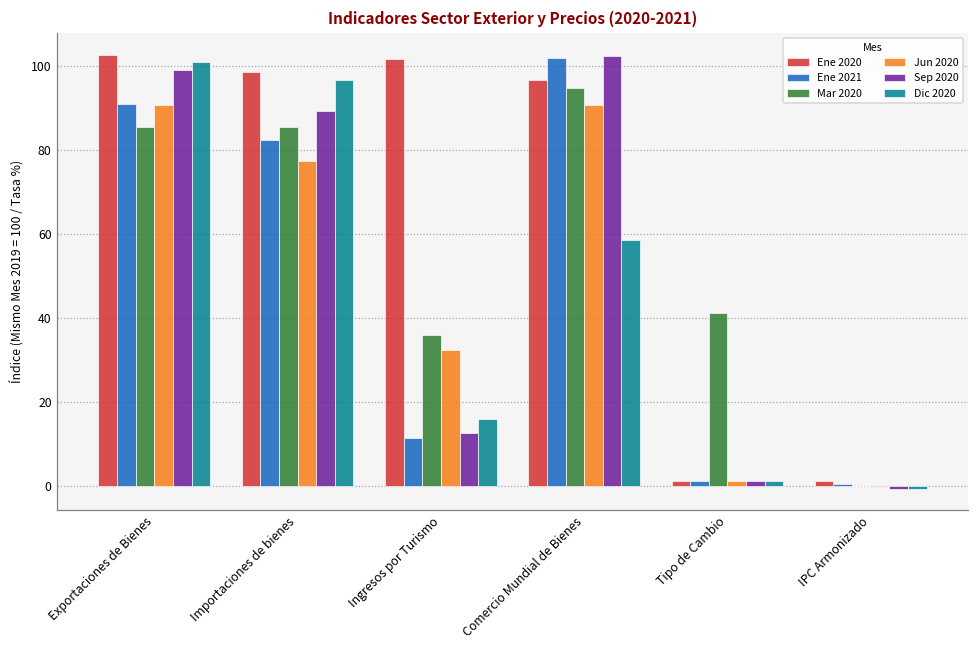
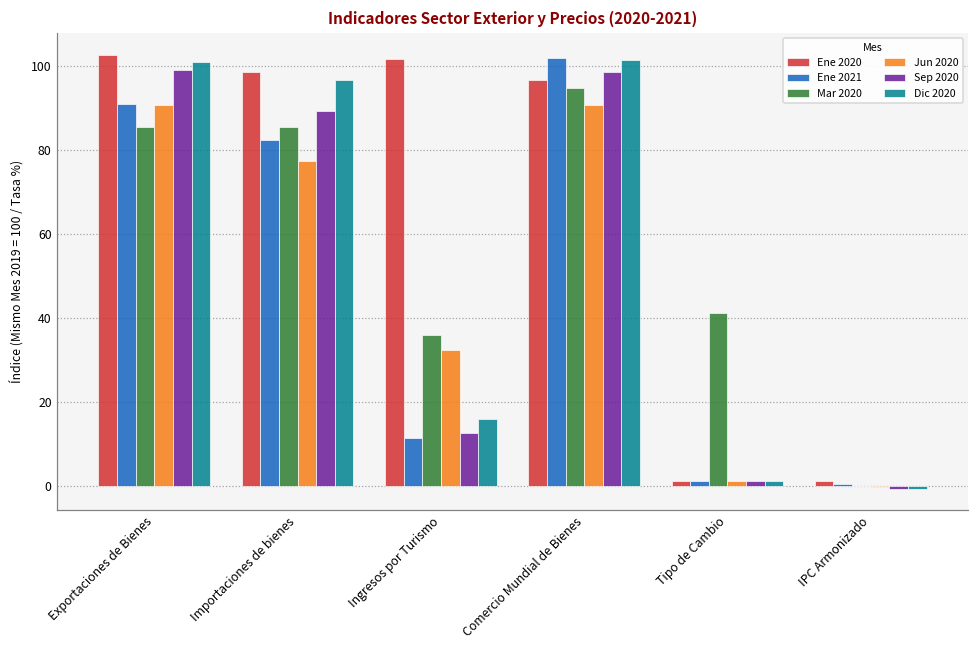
  {
    "Ene 2020": {
      "Exportaciones de Bienes": 103,
      "Importaciones de bienes": 99,
      "Ingresos por Turismo": 102,
      "Comercio Mundial de Bienes": 97,
      "Tipo de Cambio": 1,
      "IPC Armonizado": 1
    },
    "Ene 2021": {
      "Exportaciones de Bienes": 91,
      "Importaciones de bienes": 82,
      "Ingresos por Turismo": 12,
      "Comercio Mundial de Bienes": 102,
      "Tipo de Cambio": 1
    },
    "Mar 2020": {
      "Exportaciones de Bienes": 85,
      "Importaciones de bienes": 86,
      "Ingresos por Turismo": 36,
      "Comercio Mundial de Bienes": 95,
      "Tipo de Cambio": 41
    },
    "Jun 2020": {
      "Exportaciones de Bienes": 91,
      "Importaciones de bienes": 77,
      "Ingresos por Turismo": 33,
      "Comercio Mundial de Bienes": 91,
      "Tipo de Cambio": 1
    },
    "Sep 2020": {
      "Exportaciones de Bienes": 99,
      "Importaciones de bienes": 89,
      "Ingresos por Turismo": 13,
-     "Comercio Mundial de Bienes": 102,
+     "Comercio Mundial de Bienes": 99,
      "Tipo de Cambio": 1
    },
    "Dic 2020": {
      "Exportaciones de Bienes": 101,
      "Importaciones de bienes": 97,
      "Ingresos por Turismo": 16,
-     "Comercio Mundial de Bienes": 58,
+     "Comercio Mundial de Bienes": 102,
      "Tipo de Cambio": 1
    }
  }
